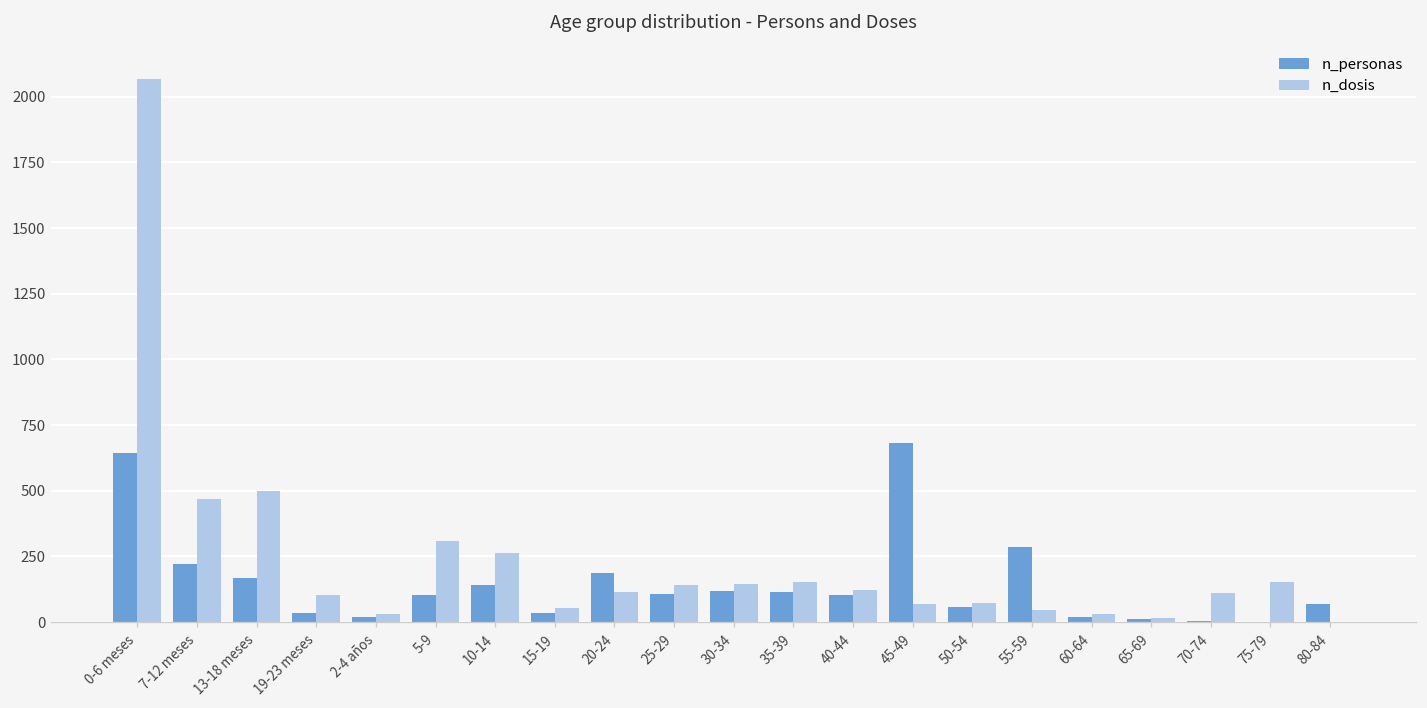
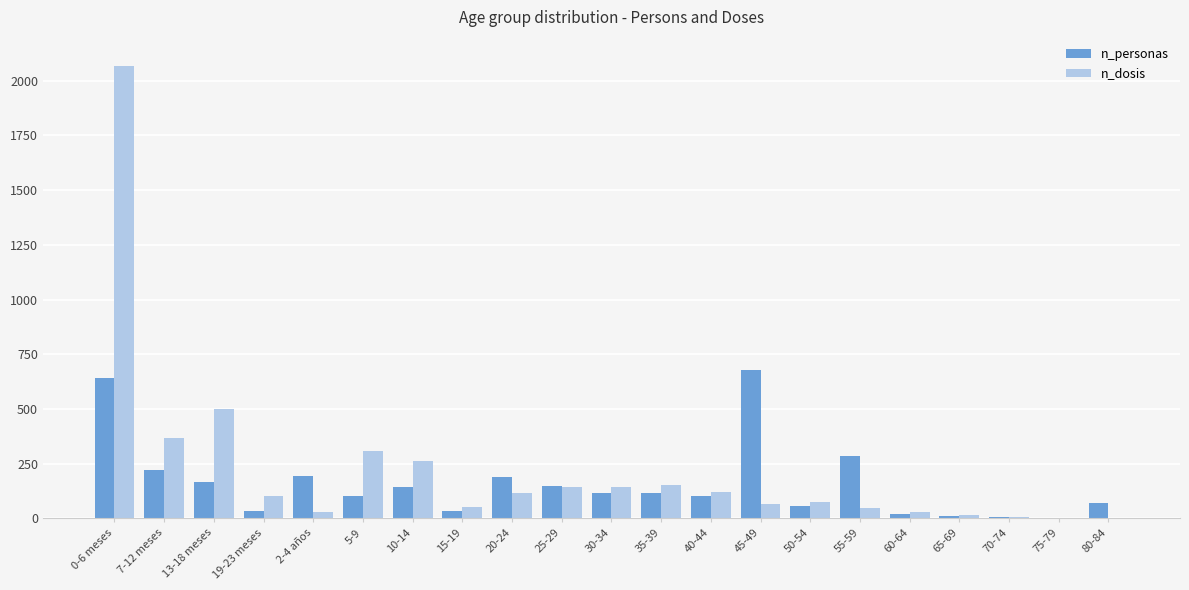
  {
    "n_personas": {
      "0-6 meses": 640,
      "7-12 meses": 220,
      "13-18 meses": 170,
      "19-23 meses": 30,
-     "2-4 años": 20,
+     "2-4 años": 190,
      "5-9": 100,
      "10-14": 140,
      "15-19": 40,
      "20-24": 190,
-     "25-29": 110,
+     "25-29": 150,
      "30-34": 120,
      "35-39": 110,
      "40-44": 100,
      "45-49": 680,
      "50-54": 60,
      "55-59": 290,
      "60-64": 20,
      "65-69": 10,
      "80-84": 70
    },
    "n_dosis": {
      "0-6 meses": 2070,
-     "7-12 meses": 470,
+     "7-12 meses": 370,
      "13-18 meses": 500,
      "19-23 meses": 100,
      "2-4 años": 30,
      "5-9": 310,
      "10-14": 260,
      "15-19": 50,
      "20-24": 120,
      "25-29": 140,
      "30-34": 150,
      "35-39": 150,
      "40-44": 120,
      "45-49": 70,
      "50-54": 70,
      "55-59": 50,
      "60-64": 30,
      "65-69": 10,
-     "70-74": 110,
-     "75-79": 150
+     "70-74": 10,
+     "75-79": 0
    }
  }
